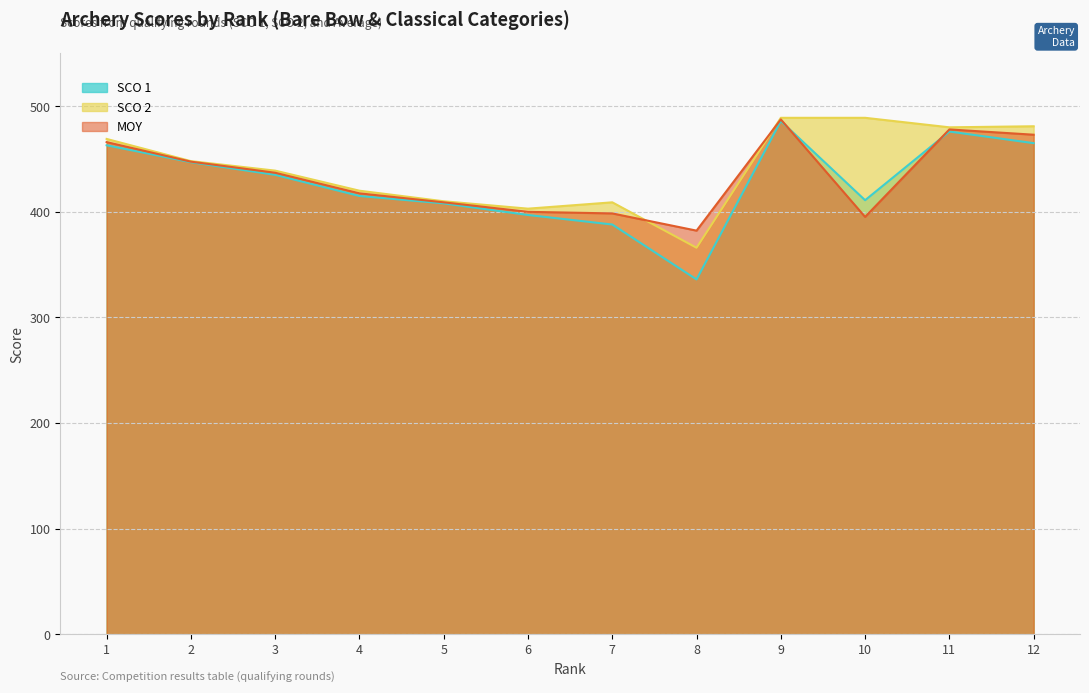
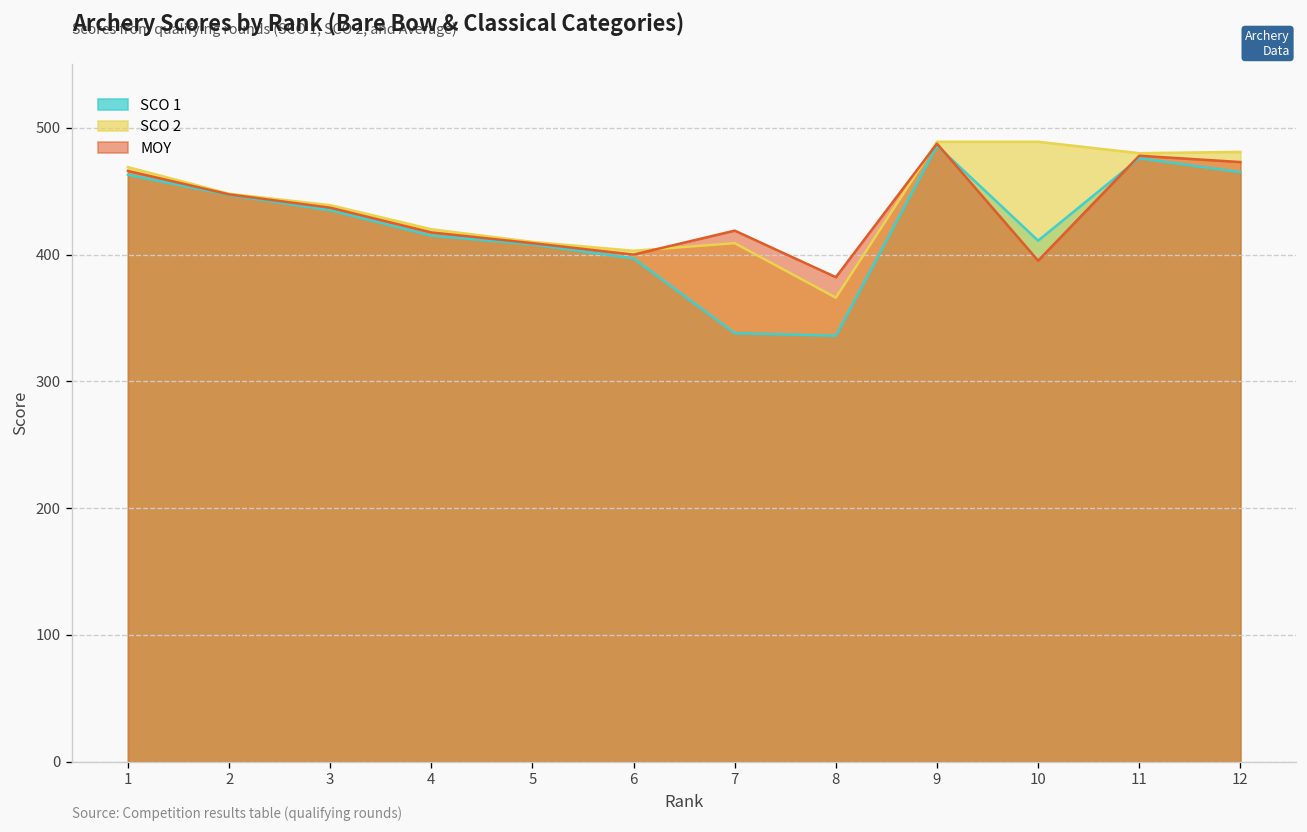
  {
    "SCO 1": {
      "1": 463,
      "4": 415,
      "6": 397,
-     "7": 388,
+     "7": 338,
      "8": 336,
      "10": 411,
      "12": 465
    },
    "SCO 2": {
      "1": 469,
      "4": 420,
      "6": 403,
      "7": 409,
      "8": 366,
      "10": 489,
      "12": 481
    },
    "MOY": {
      "1": 466,
      "4": 418,
      "6": 400,
-     "7": 399,
+     "7": 419,
      "8": 382,
      "10": 395,
      "12": 473
    }
  }
